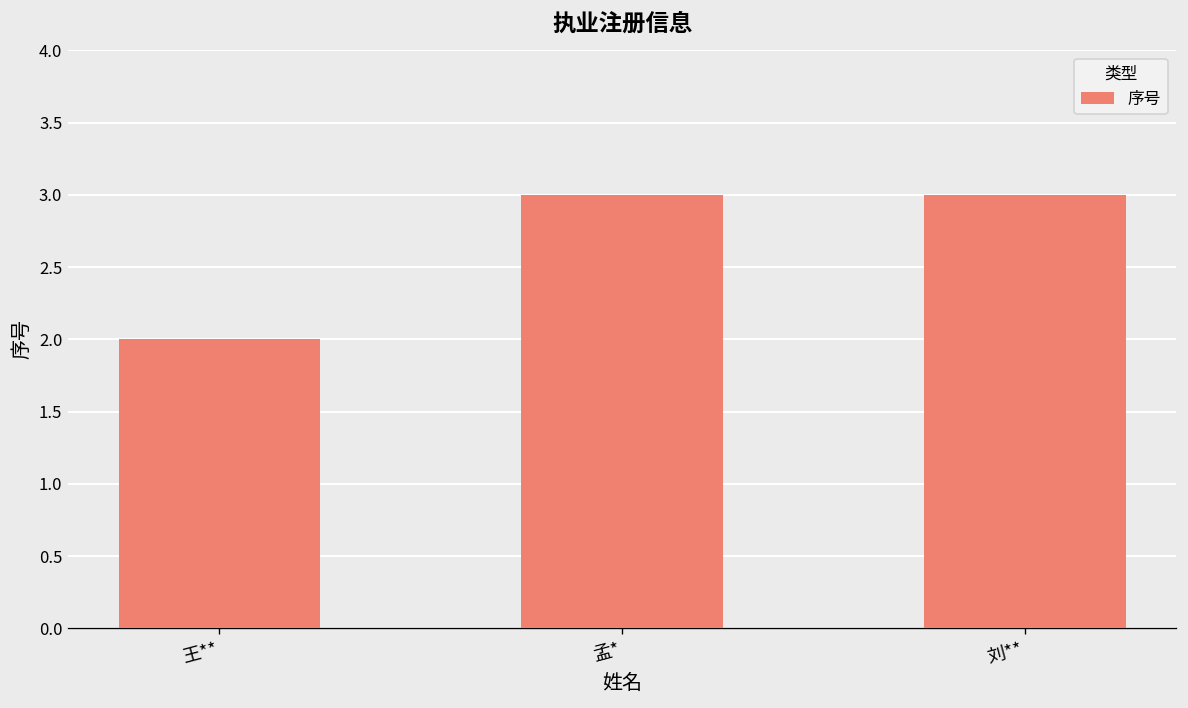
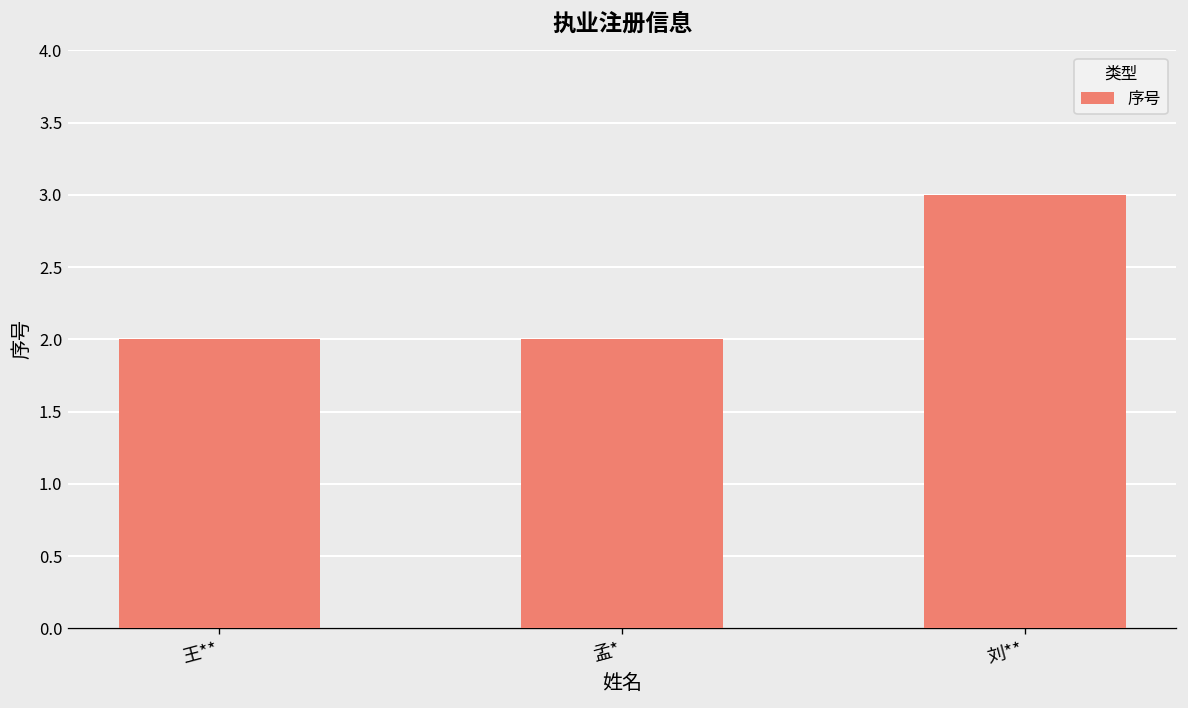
  {
    "王**": 2,
-   "孟*": 3,
+   "孟*": 2,
    "刘**": 3
  }
